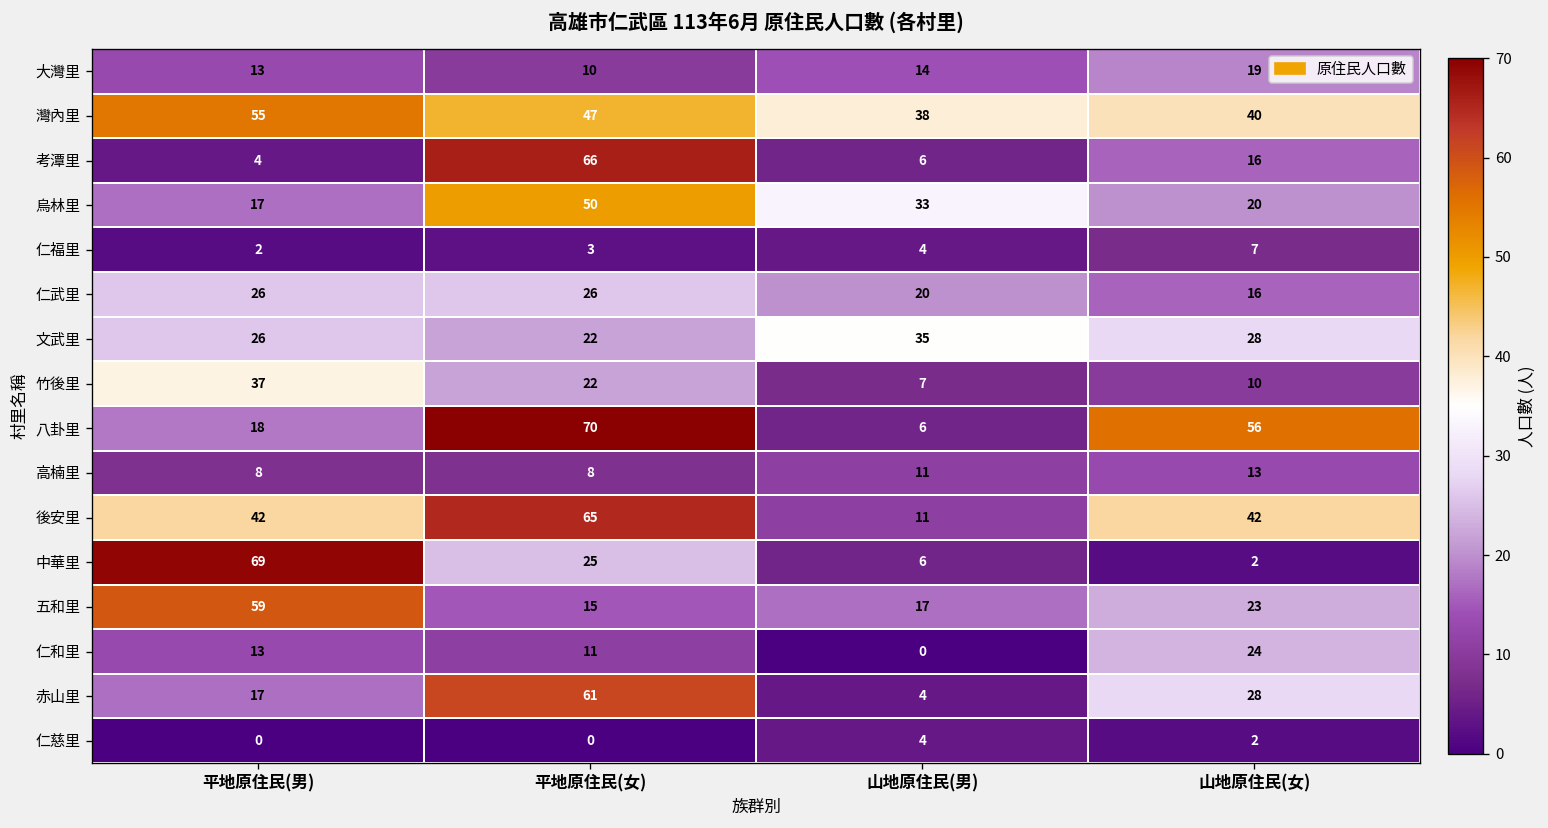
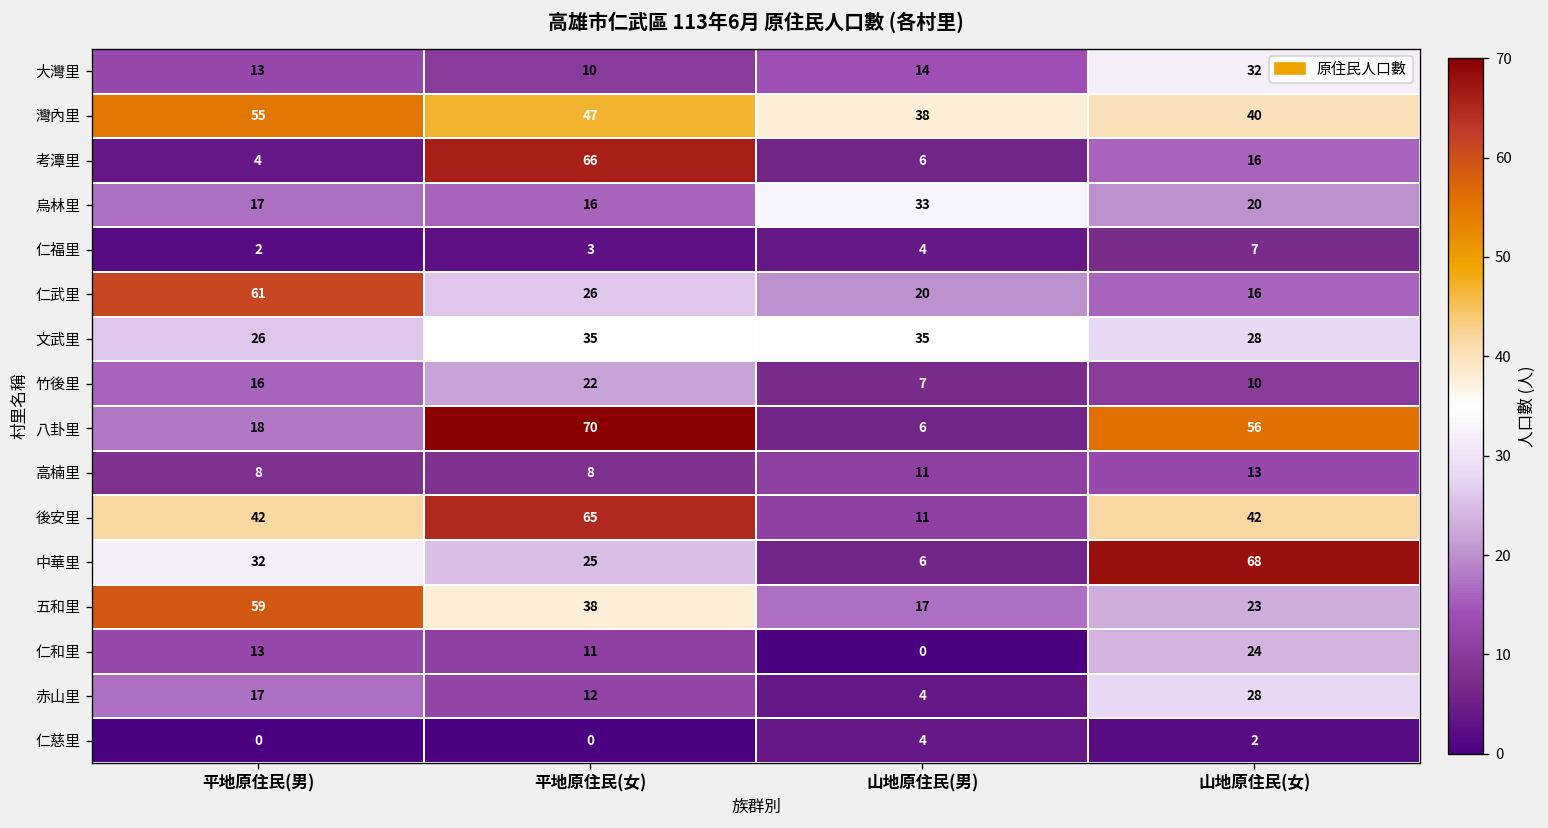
  {
    "大灣里": {
      "平地原住民(男)": 13,
      "平地原住民(女)": 10,
      "山地原住民(男)": 14,
-     "山地原住民(女)": 19
+     "山地原住民(女)": 32
    },
    "灣內里": {
      "平地原住民(男)": 55,
      "平地原住民(女)": 47,
      "山地原住民(男)": 38,
      "山地原住民(女)": 40
    },
    "考潭里": {
      "平地原住民(男)": 4,
      "平地原住民(女)": 66,
      "山地原住民(男)": 6,
      "山地原住民(女)": 16
    },
    "烏林里": {
      "平地原住民(男)": 17,
-     "平地原住民(女)": 50,
+     "平地原住民(女)": 16,
      "山地原住民(男)": 33,
      "山地原住民(女)": 20
    },
    "仁福里": {
      "平地原住民(男)": 2,
      "平地原住民(女)": 3,
      "山地原住民(男)": 4,
      "山地原住民(女)": 7
    },
    "仁武里": {
-     "平地原住民(男)": 26,
+     "平地原住民(男)": 61,
      "平地原住民(女)": 26,
      "山地原住民(男)": 20,
      "山地原住民(女)": 16
    },
    "文武里": {
      "平地原住民(男)": 26,
-     "平地原住民(女)": 22,
+     "平地原住民(女)": 35,
      "山地原住民(男)": 35,
      "山地原住民(女)": 28
    },
    "竹後里": {
-     "平地原住民(男)": 37,
+     "平地原住民(男)": 16,
      "平地原住民(女)": 22,
      "山地原住民(男)": 7,
      "山地原住民(女)": 10
    },
    "八卦里": {
      "平地原住民(男)": 18,
      "平地原住民(女)": 70,
      "山地原住民(男)": 6,
      "山地原住民(女)": 56
    },
    "高楠里": {
      "平地原住民(男)": 8,
      "平地原住民(女)": 8,
      "山地原住民(男)": 11,
      "山地原住民(女)": 13
    },
    "後安里": {
      "平地原住民(男)": 42,
      "平地原住民(女)": 65,
      "山地原住民(男)": 11,
      "山地原住民(女)": 42
    },
    "中華里": {
-     "平地原住民(男)": 69,
+     "平地原住民(男)": 32,
      "平地原住民(女)": 25,
      "山地原住民(男)": 6,
-     "山地原住民(女)": 2
+     "山地原住民(女)": 68
    },
    "五和里": {
      "平地原住民(男)": 59,
-     "平地原住民(女)": 15,
+     "平地原住民(女)": 38,
      "山地原住民(男)": 17,
      "山地原住民(女)": 23
    },
    "仁和里": {
      "平地原住民(男)": 13,
      "平地原住民(女)": 11,
      "山地原住民(男)": 0,
      "山地原住民(女)": 24
    },
    "赤山里": {
      "平地原住民(男)": 17,
-     "平地原住民(女)": 61,
+     "平地原住民(女)": 12,
      "山地原住民(男)": 4,
      "山地原住民(女)": 28
    },
    "仁慈里": {
      "平地原住民(男)": 0,
      "平地原住民(女)": 0,
      "山地原住民(男)": 4,
      "山地原住民(女)": 2
    }
  }
